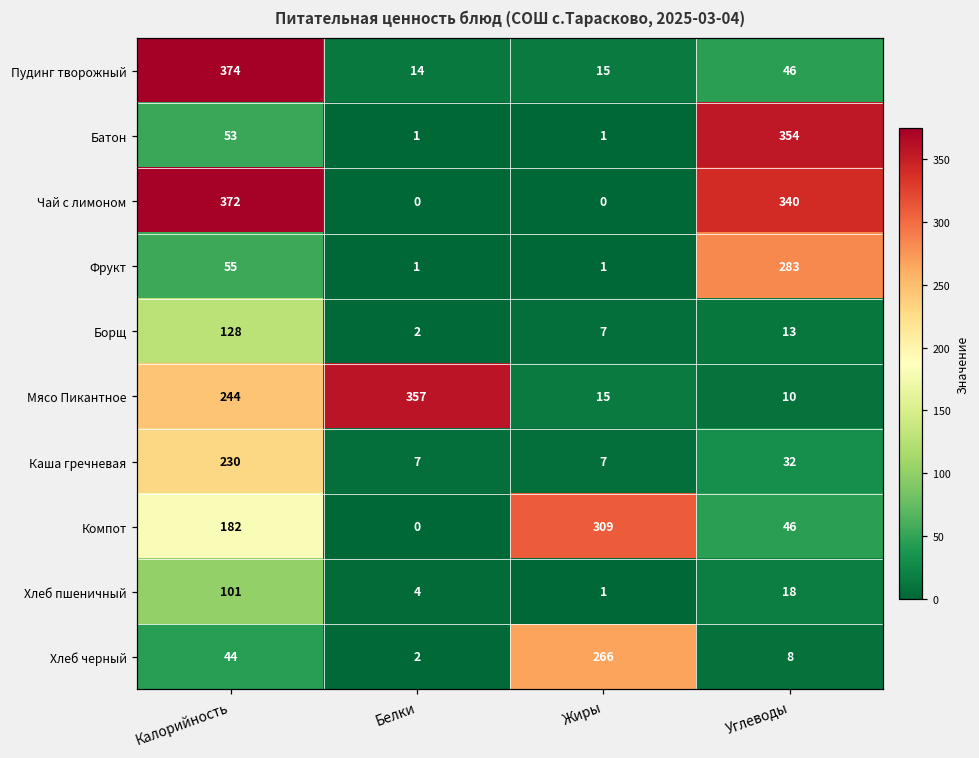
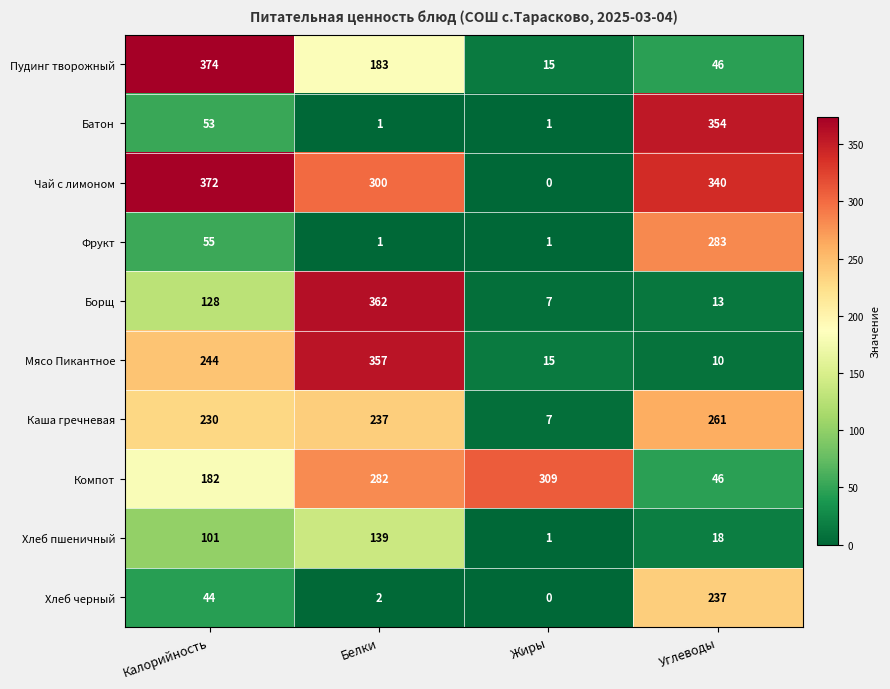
  {
    "Пудинг творожный": {
      "Калорийность": 374,
-     "Белки": 14,
+     "Белки": 183,
      "Жиры": 15,
      "Углеводы": 46
    },
    "Батон": {
      "Калорийность": 53,
      "Белки": 1,
      "Жиры": 1,
      "Углеводы": 354
    },
    "Чай с лимоном": {
      "Калорийность": 372,
-     "Белки": 0,
+     "Белки": 300,
      "Жиры": 0,
      "Углеводы": 340
    },
    "Фрукт": {
      "Калорийность": 55,
      "Белки": 1,
      "Жиры": 1,
      "Углеводы": 283
    },
    "Борщ": {
      "Калорийность": 128,
-     "Белки": 2,
+     "Белки": 362,
      "Жиры": 7,
      "Углеводы": 13
    },
    "Мясо Пикантное": {
      "Калорийность": 244,
      "Белки": 357,
      "Жиры": 15,
      "Углеводы": 10
    },
    "Каша гречневая": {
      "Калорийность": 230,
-     "Белки": 7,
+     "Белки": 237,
      "Жиры": 7,
-     "Углеводы": 32
+     "Углеводы": 261
    },
    "Компот": {
      "Калорийность": 182,
-     "Белки": 0,
+     "Белки": 282,
      "Жиры": 309,
      "Углеводы": 46
    },
    "Хлеб пшеничный": {
      "Калорийность": 101,
-     "Белки": 4,
+     "Белки": 139,
      "Жиры": 1,
      "Углеводы": 18
    },
    "Хлеб черный": {
      "Калорийность": 44,
      "Белки": 2,
-     "Жиры": 266,
-     "Углеводы": 8
+     "Жиры": 0,
+     "Углеводы": 237
    }
  }
